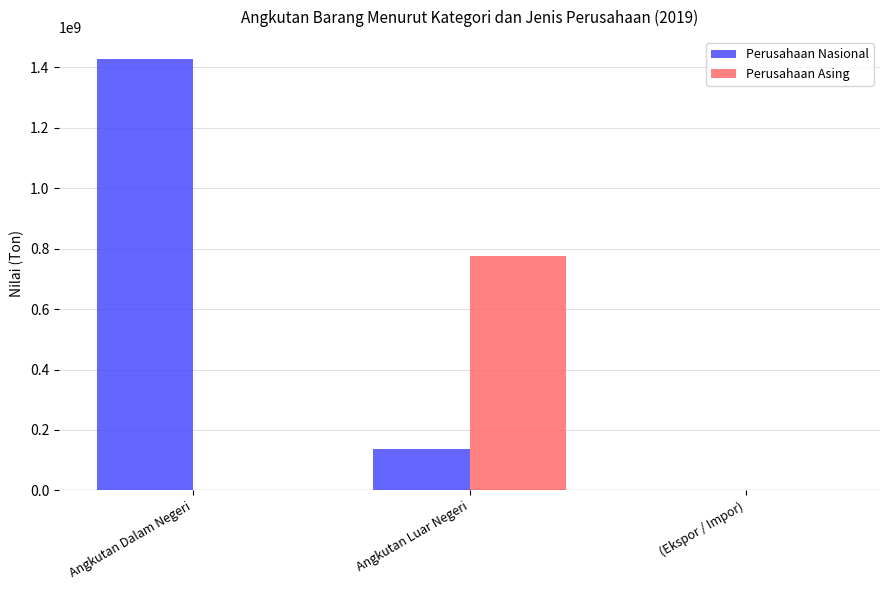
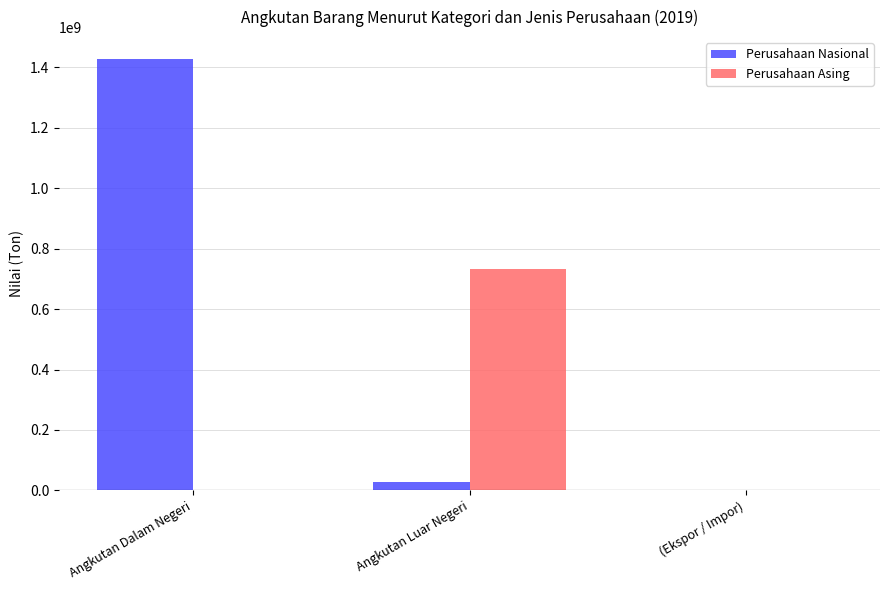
  {
    "Perusahaan Nasional": {
      "Angkutan Dalam Negeri": 1430000000,
-     "Angkutan Luar Negeri": 140000000,
+     "Angkutan Luar Negeri": 30000000,
      "(Ekspor / Impor)": 0
    },
    "Perusahaan Asing": {
      "Angkutan Dalam Negeri": 0,
-     "Angkutan Luar Negeri": 770000000,
+     "Angkutan Luar Negeri": 730000000,
      "(Ekspor / Impor)": 0
    }
  }
